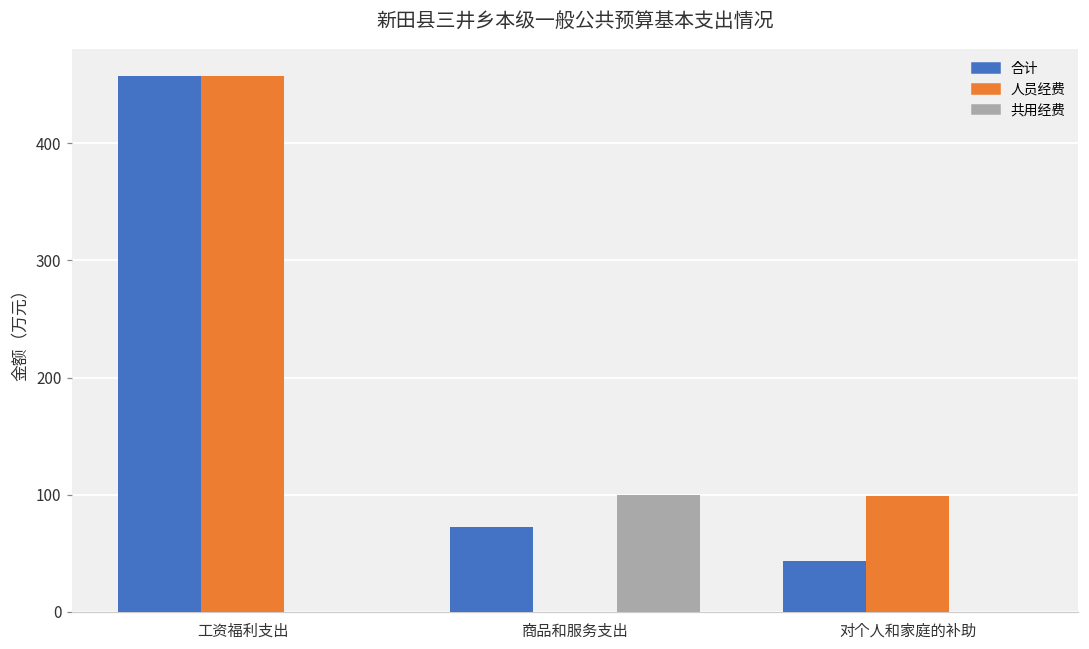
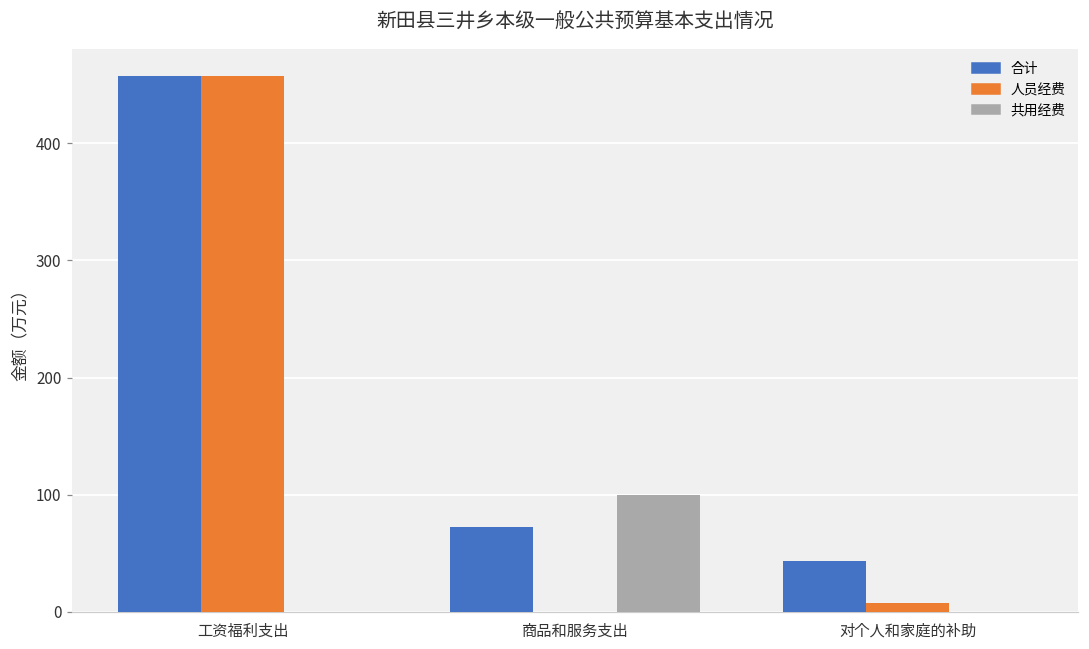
  {
    "合计": {
      "工资福利支出": 457,
      "商品和服务支出": 73,
      "对个人和家庭的补助": 43
    },
    "人员经费": {
      "工资福利支出": 457,
      "商品和服务支出": 0,
-     "对个人和家庭的补助": 99
+     "对个人和家庭的补助": 7
    },
    "共用经费": {
      "工资福利支出": 0,
      "商品和服务支出": 100,
      "对个人和家庭的补助": 0
    }
  }
